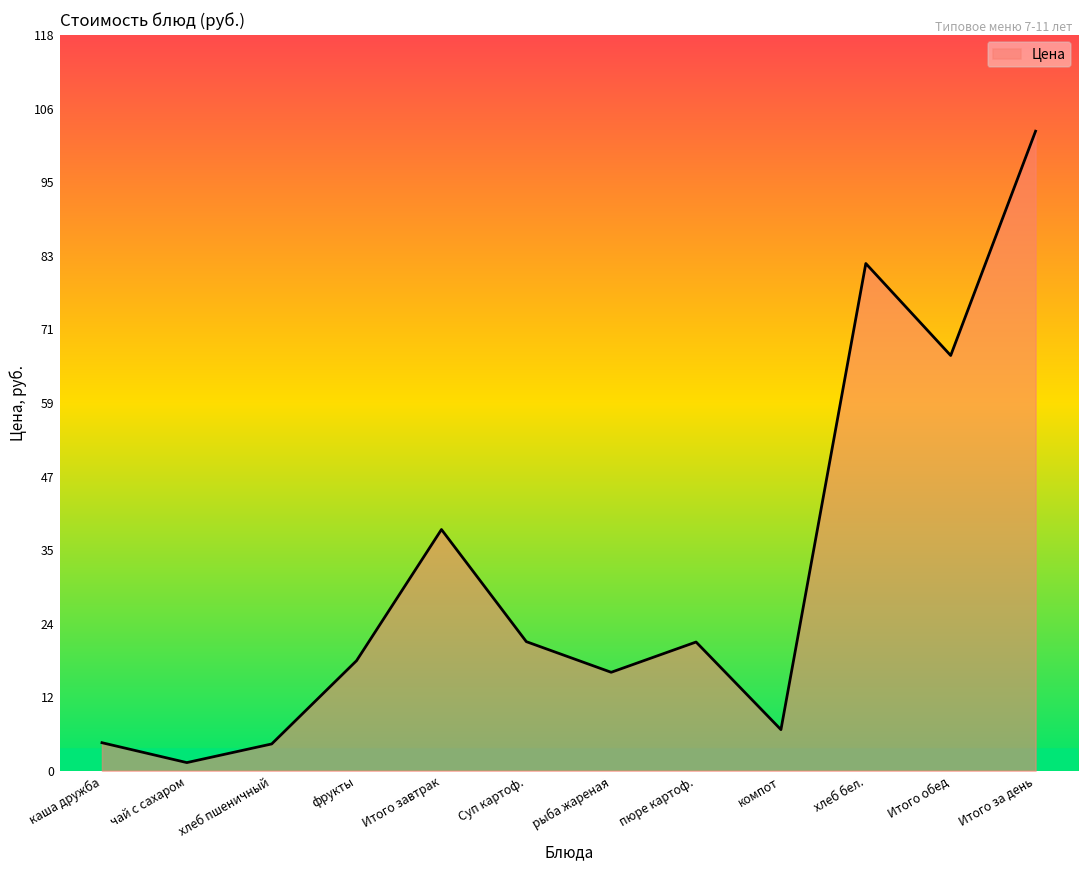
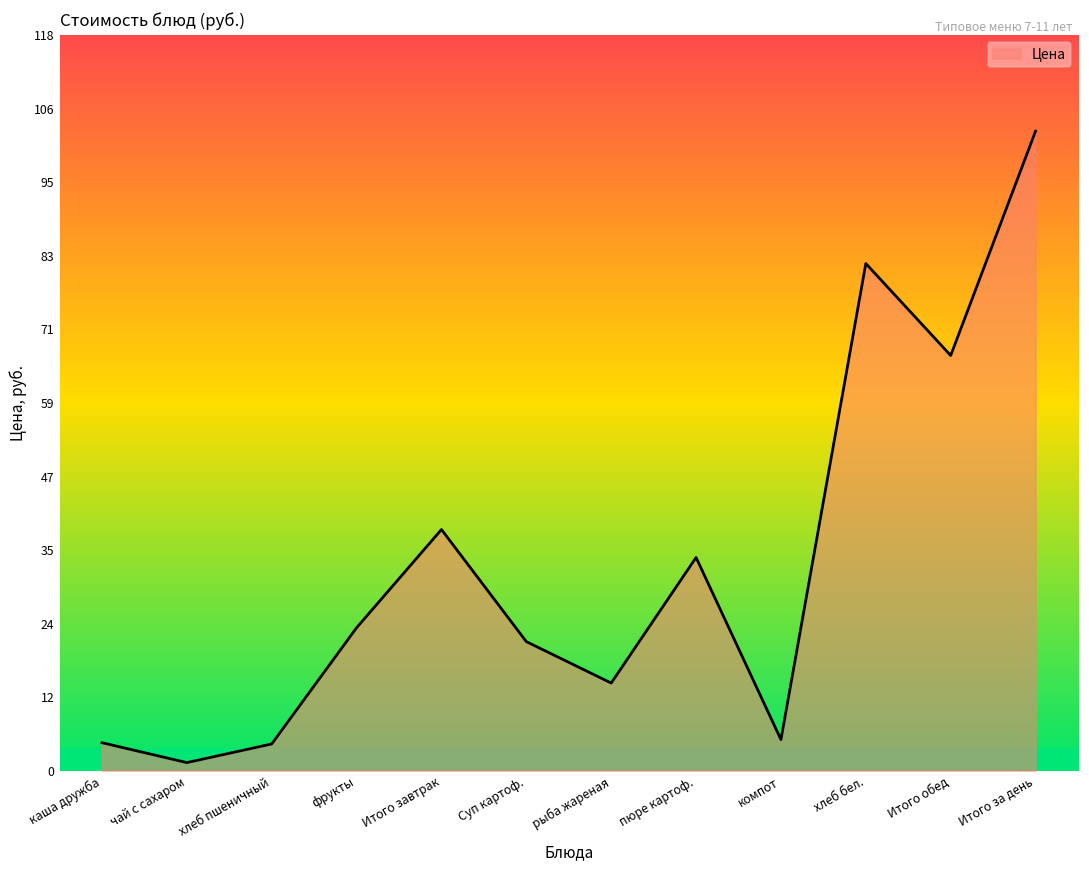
  {
    "каша дружба": 5,
    "хлеб пшеничный": 4,
-   "фрукты": 18,
+   "фрукты": 23,
    "Итого завтрак": 39,
    "Суп картоф.": 21,
-   "рыба жареная": 16,
-   "пюре картоф.": 21,
-   "компот": 7,
+   "рыба жареная": 14,
+   "пюре картоф.": 34,
+   "компот": 5,
    "хлеб бел.": 82,
    "Итого обед": 67,
    "Итого за день": 103
  }
